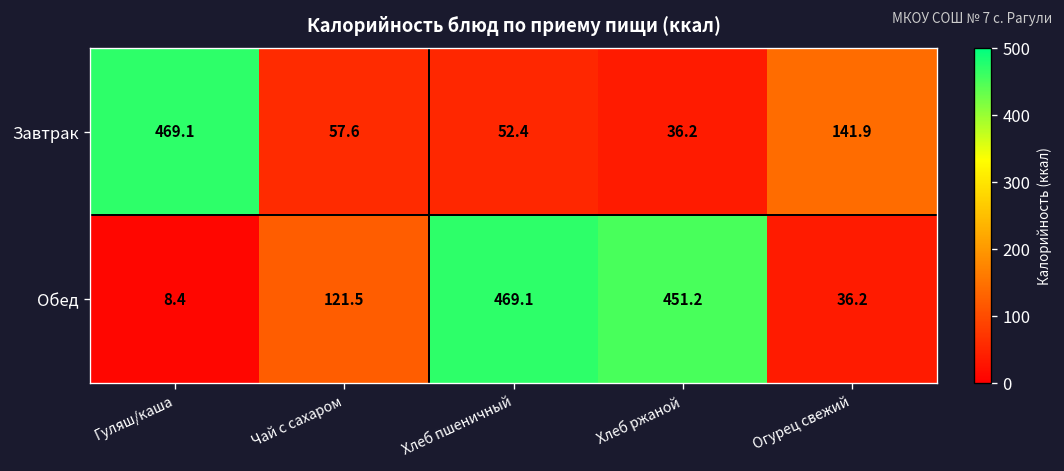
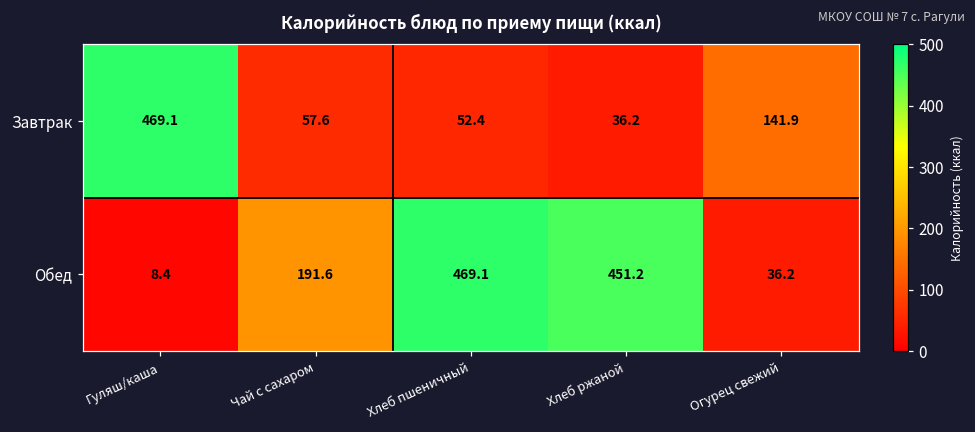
  {
    "Завтрак": {
      "Гуляш/каша": 469.1,
      "Чай с сахаром": 57.6,
      "Хлеб пшеничный": 52.4,
      "Хлеб ржаной": 36.2,
      "Огурец свежий": 141.9
    },
    "Обед": {
      "Гуляш/каша": 8.4,
-     "Чай с сахаром": 121.5,
+     "Чай с сахаром": 191.6,
      "Хлеб пшеничный": 469.1,
      "Хлеб ржаной": 451.2,
      "Огурец свежий": 36.2
    }
  }
